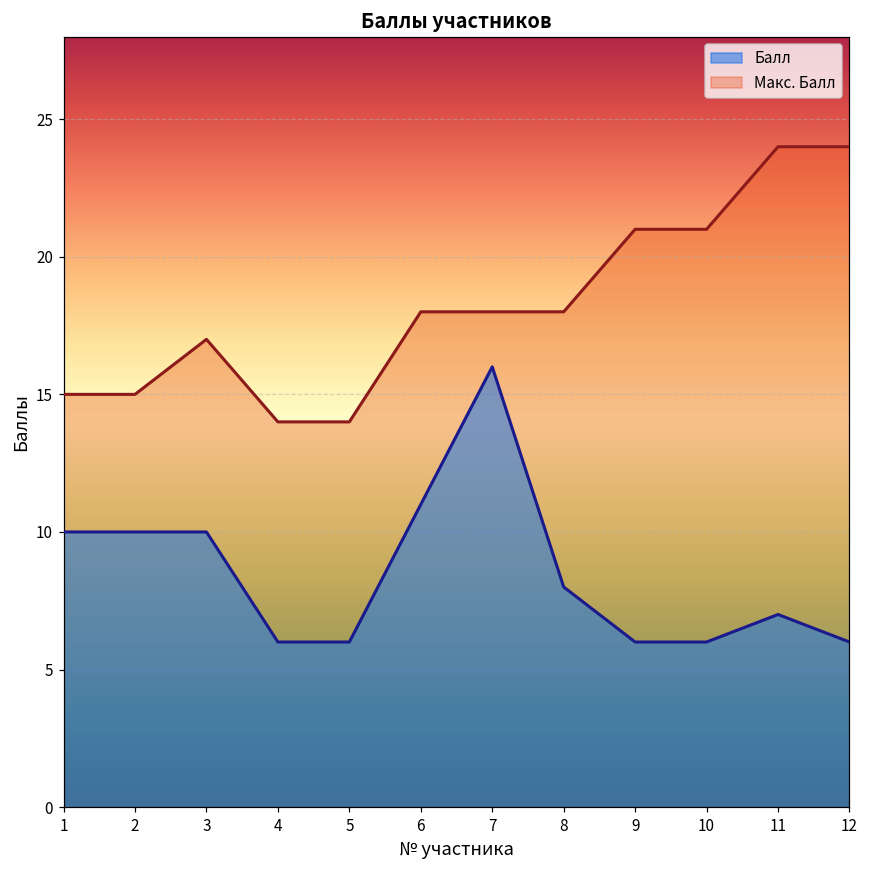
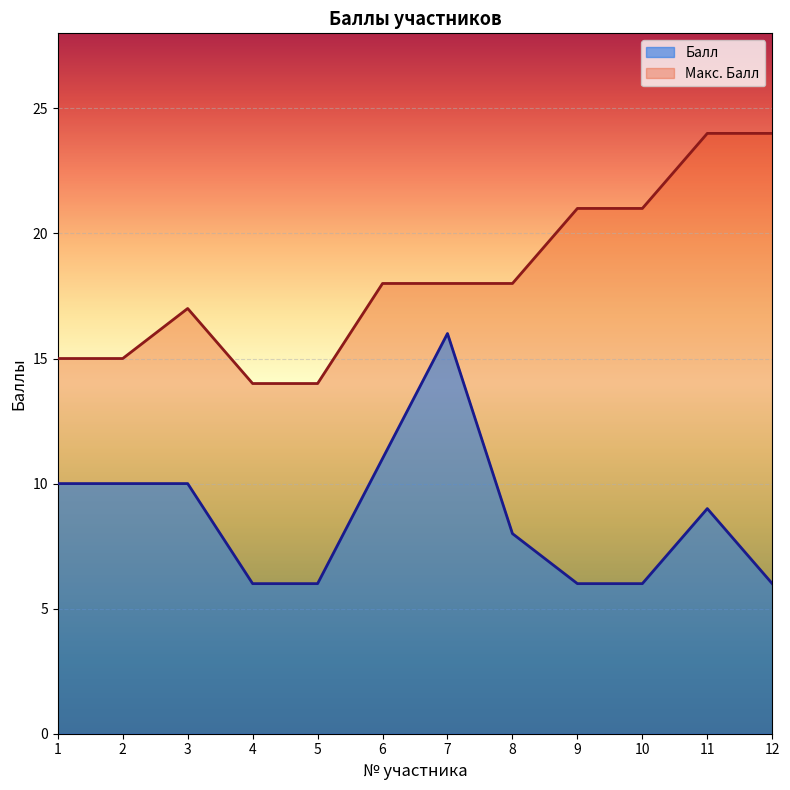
  {
    "Балл": {
      "1": 10,
      "2": 10,
      "3": 10,
      "4": 6,
      "5": 6,
      "6": 11,
      "7": 16,
      "8": 8,
      "9": 6,
      "10": 6,
-     "11": 7,
+     "11": 9,
      "12": 6
    },
    "Макс. Балл": {
      "1": 15,
      "2": 15,
      "3": 17,
      "4": 14,
      "5": 14,
      "6": 18,
      "7": 18,
      "8": 18,
      "9": 21,
      "10": 21,
      "11": 24,
      "12": 24
    }
  }
